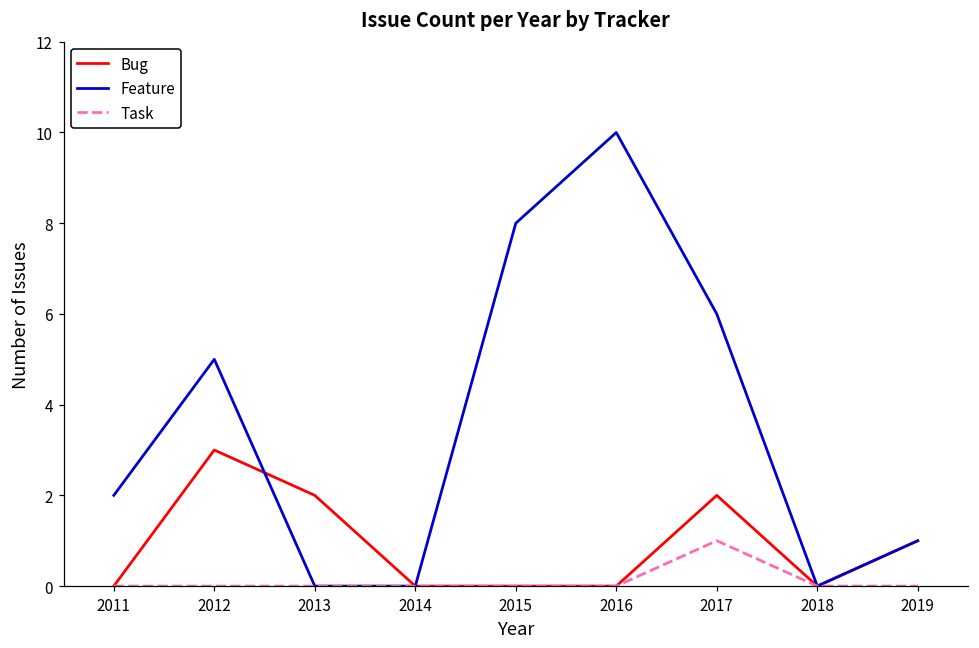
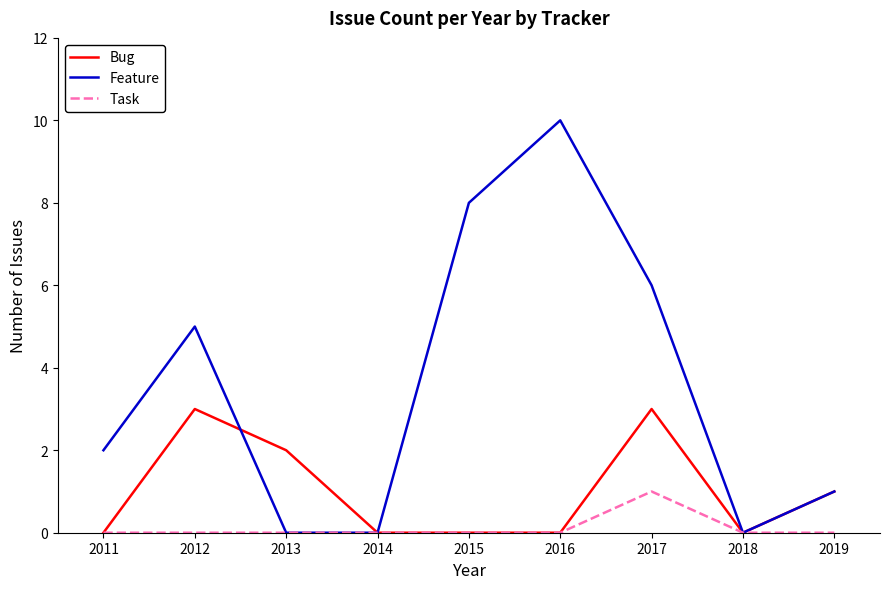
  {
    "Bug": {
      "2012": 3,
      "2013": 2,
-     "2017": 2
+     "2017": 3
    },
    "Feature": {
      "2011": 2,
      "2012": 5,
      "2015": 8,
      "2016": 10,
      "2017": 6
    },
    "Task": {
      "2012": 0,
      "2017": 1,
      "2019": 0
    }
  }
